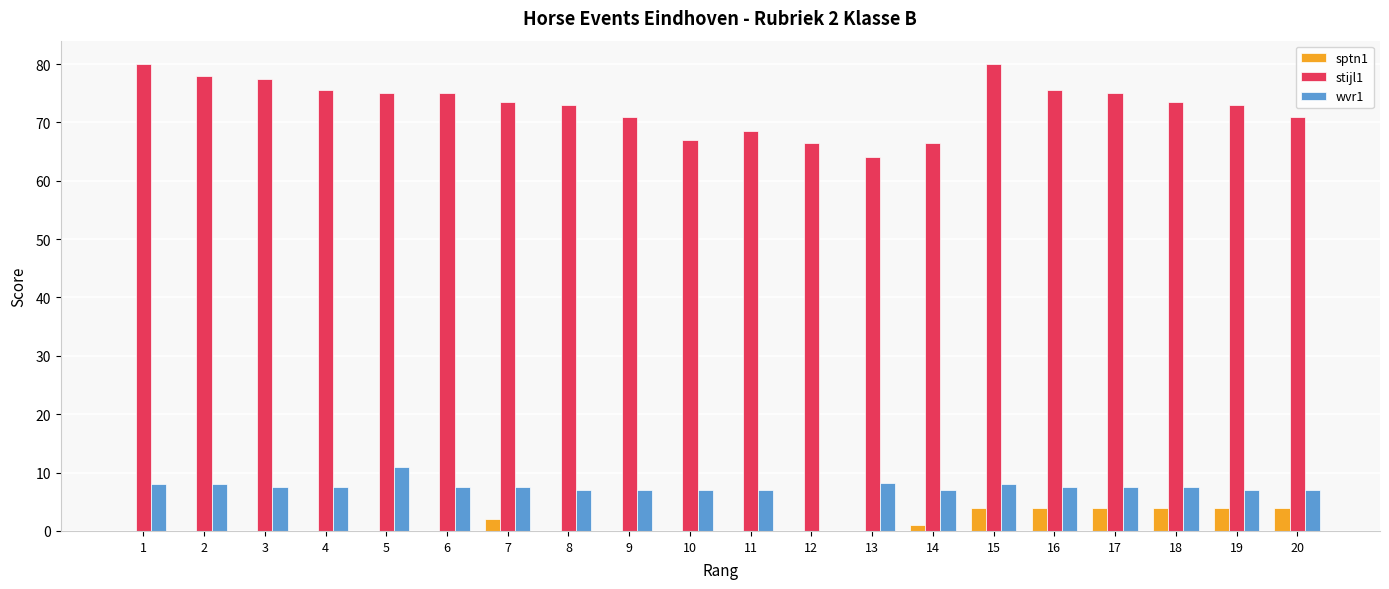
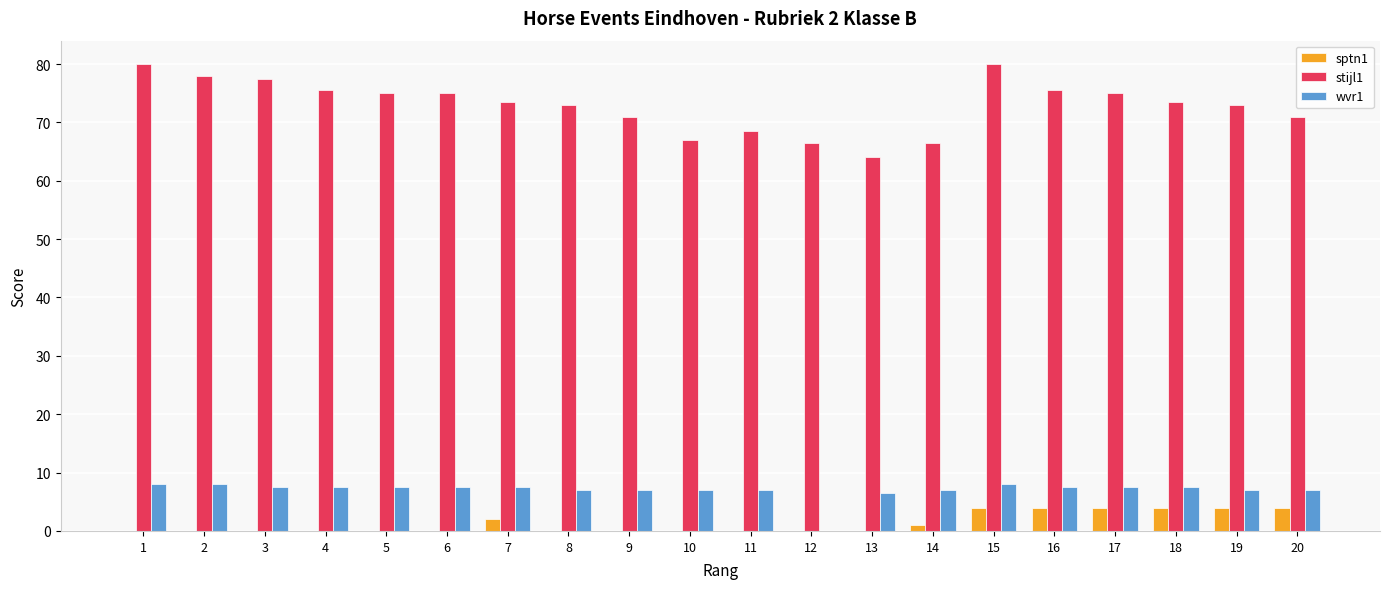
  {
    "sptn1": {
      "1": 0,
      "2": 0,
      "3": 0,
      "4": 0,
      "5": 0,
      "6": 0,
      "7": 2,
      "8": 0,
      "9": 0,
      "10": 0,
      "11": 0,
      "12": 0,
      "13": 0,
      "14": 1,
      "15": 4,
      "16": 4,
      "17": 4,
      "18": 4,
      "19": 4,
      "20": 4
    },
    "stijl1": {
      "1": 80,
      "2": 78,
      "3": 78,
      "4": 76,
      "5": 75,
      "6": 75,
      "7": 74,
      "8": 73,
      "9": 71,
      "10": 67,
      "11": 69,
      "12": 67,
      "13": 64,
      "14": 67,
      "15": 80,
      "16": 76,
      "17": 75,
      "18": 74,
      "19": 73,
      "20": 71
    },
    "wvr1": {
      "1": 8,
      "2": 8,
      "3": 8,
      "4": 8,
-     "5": 11,
+     "5": 8,
      "6": 8,
      "7": 8,
      "8": 7,
      "9": 7,
      "10": 7,
      "11": 7,
      "12": 0,
-     "13": 8,
+     "13": 7,
      "14": 7,
      "15": 8,
      "16": 8,
      "17": 8,
      "18": 8,
      "19": 7,
      "20": 7
    }
  }
